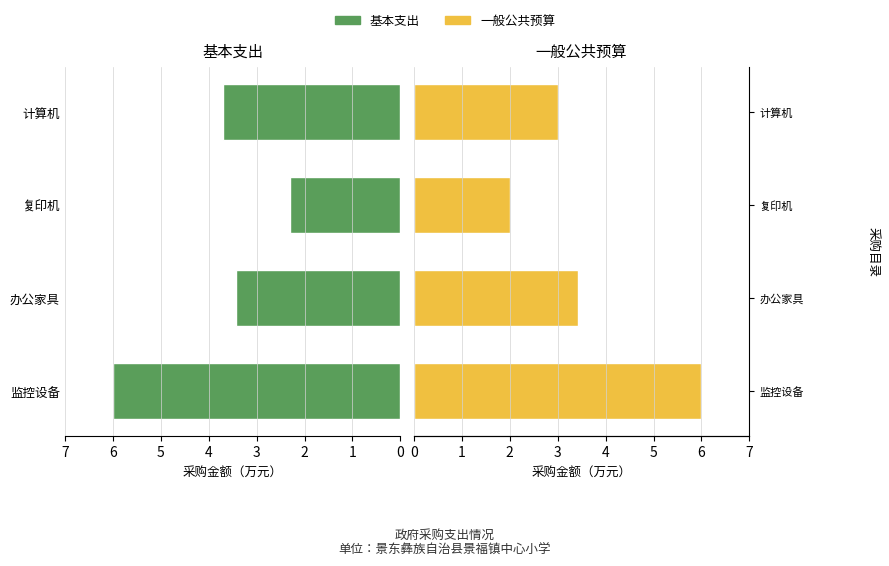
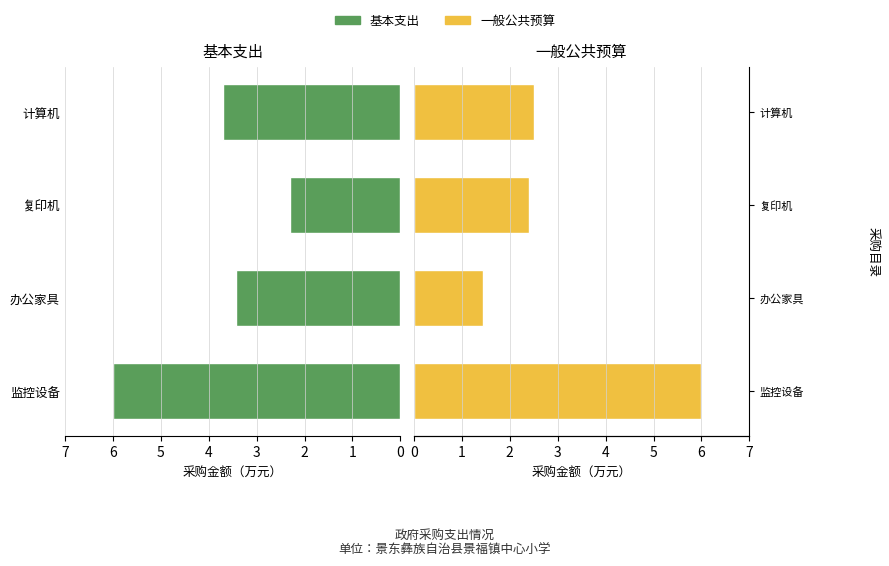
  {
    "基本支出": {
      "计算机": 3.7,
      "复印机": 2.3,
      "办公家具": 3.4,
      "监控设备": 6.0
    },
    "一般公共预算": {
-     "计算机": 3.0,
-     "复印机": 2.0,
-     "办公家具": 3.4,
+     "计算机": 2.5,
+     "复印机": 2.4,
+     "办公家具": 1.4,
      "监控设备": 6.0
    }
  }
